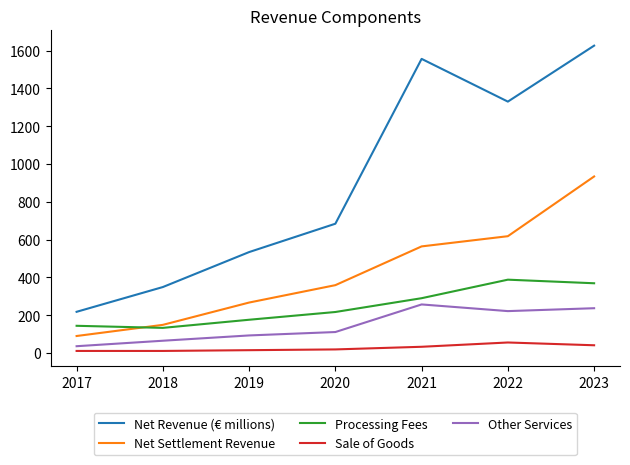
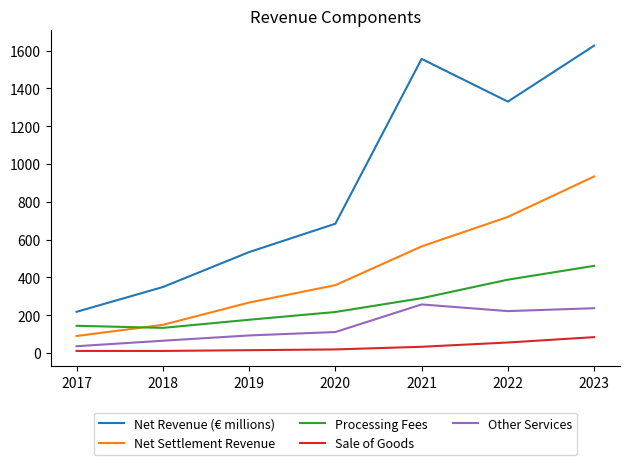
  {
    "Net Revenue (€ millions)": {
      "2017": 220,
      "2018": 350,
      "2019": 530,
      "2020": 680,
      "2021": 1560,
      "2022": 1330,
      "2023": 1630
    },
    "Net Settlement Revenue": {
      "2017": 90,
      "2018": 150,
      "2019": 270,
      "2020": 360,
      "2021": 560,
-     "2022": 620,
+     "2022": 720,
      "2023": 930
    },
    "Processing Fees": {
      "2017": 140,
      "2018": 130,
      "2019": 180,
      "2020": 220,
      "2021": 290,
      "2022": 390,
-     "2023": 370
+     "2023": 460
    },
    "Sale of Goods": {
      "2017": 10,
      "2018": 10,
      "2019": 20,
      "2020": 20,
      "2021": 30,
      "2022": 60,
-     "2023": 40
+     "2023": 80
    },
    "Other Services": {
      "2017": 40,
      "2018": 70,
      "2019": 90,
      "2020": 110,
      "2021": 260,
      "2022": 220,
      "2023": 240
    }
  }
